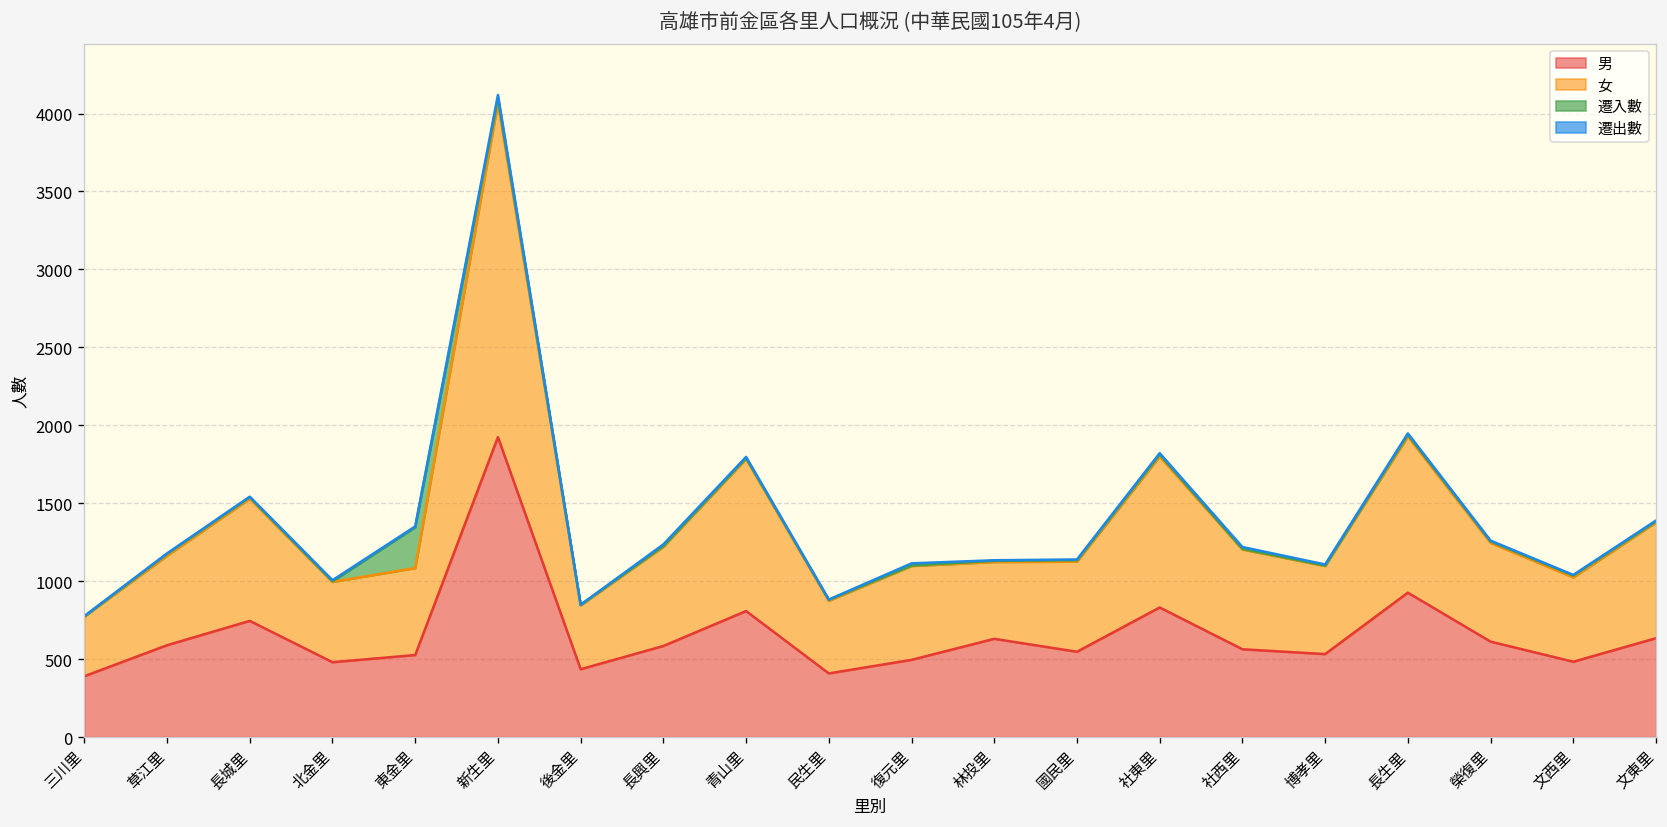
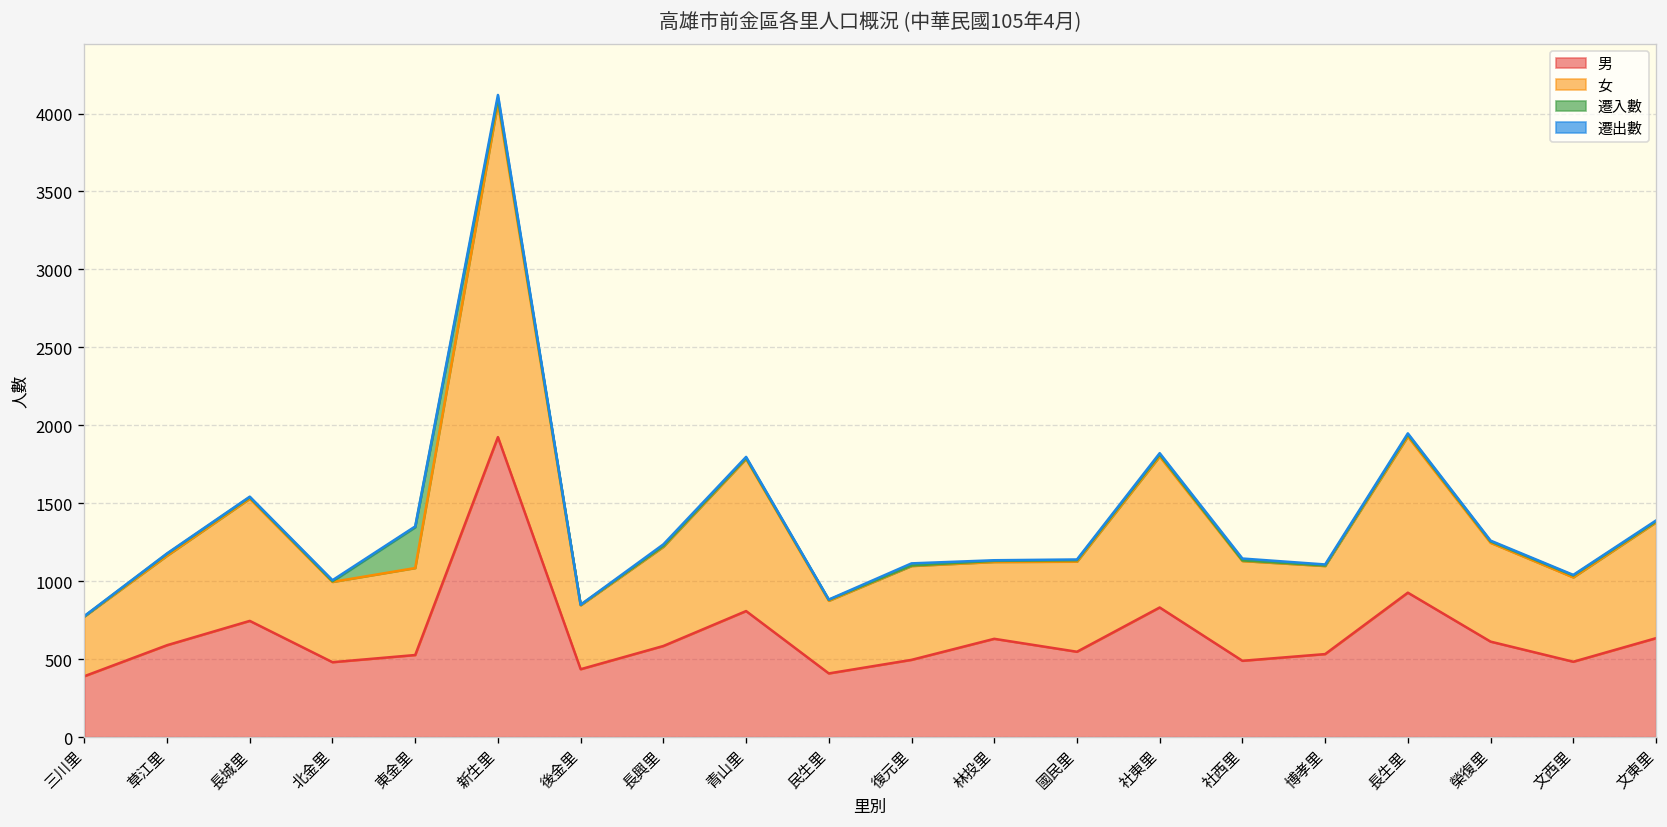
  {
    "男": {
      "三川里": 390,
      "草江里": 590,
      "長城里": 750,
      "北金里": 480,
      "東金里": 530,
      "新生里": 1920,
      "後金里": 440,
      "長興里": 580,
      "青山里": 810,
      "民生里": 410,
      "復元里": 500,
      "林投里": 630,
      "國民里": 550,
      "社東里": 830,
-     "社西里": 560,
+     "社西里": 490,
      "博孝里": 530,
      "長生里": 930,
      "榮復里": 610,
      "文西里": 480,
      "文東里": 630
    },
    "女": {
      "東金里": 560,
      "新生里": 2150
    },
    "遷入數": {
      "新生里": 30
    },
    "遷出數": {
      "新生里": 20
    }
  }
